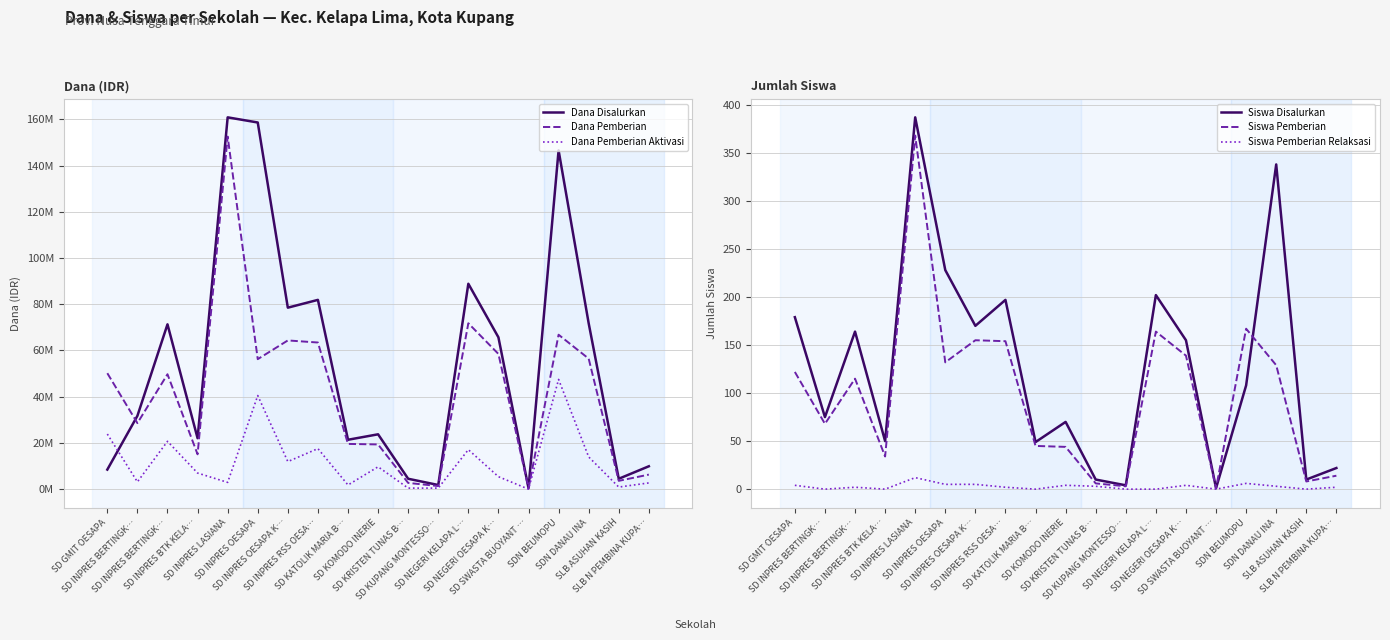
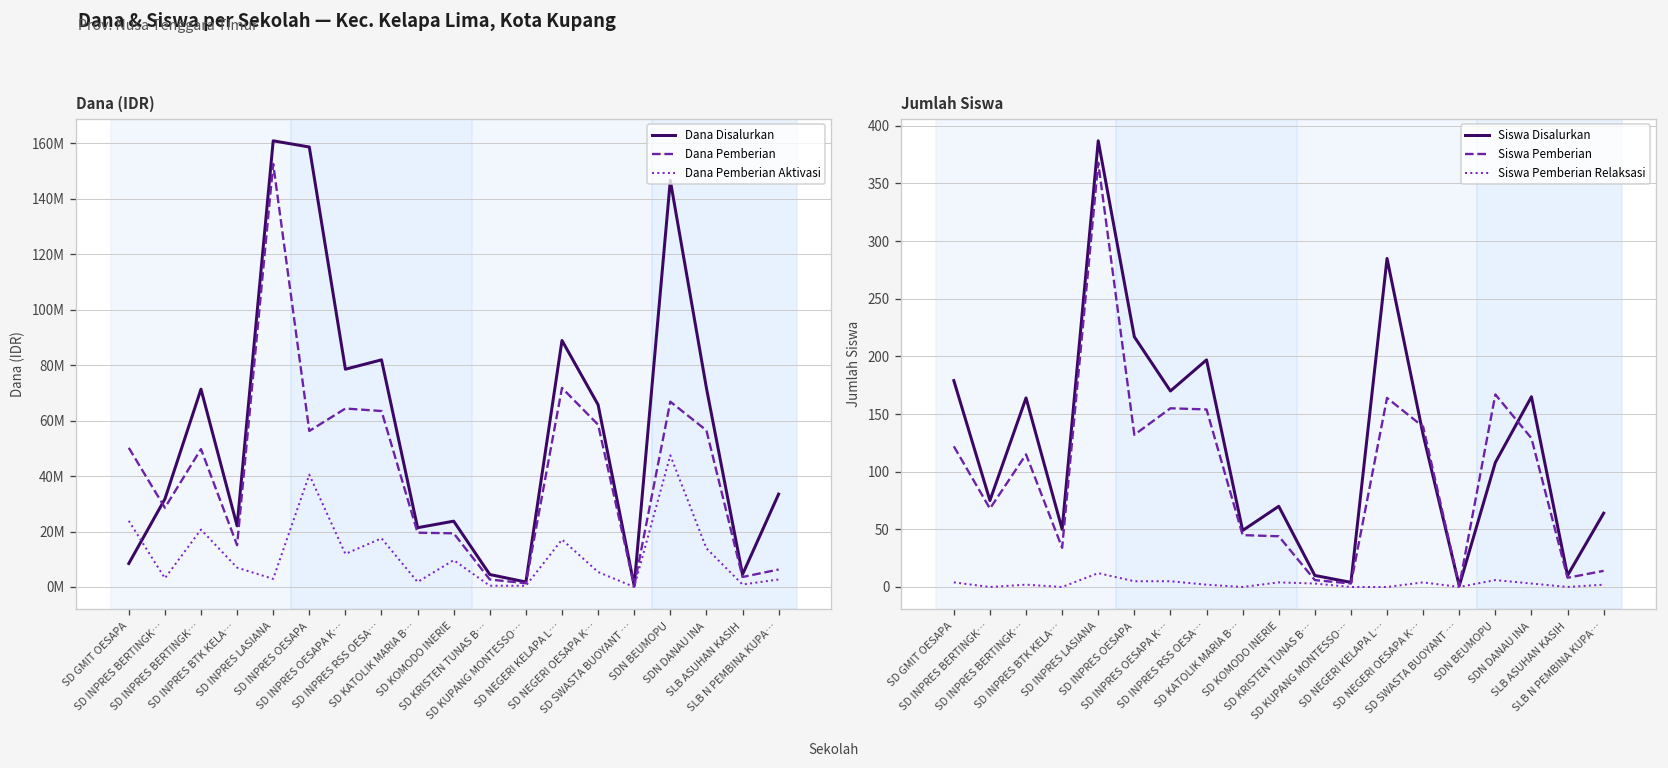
  {
    "Dana (IDR)": {
      "Dana Disalurkan": {
        "SD GMIT OESAPA": 8000000,
        "SD INPRES BTK KELA…": 22000000,
        "SD INPRES LASIANA": 161000000,
        "SD INPRES OESAPA": 159000000,
        "SD INPRES OESAPA K…": 79000000,
        "SD INPRES RSS OESA…": 82000000,
        "SD KATOLIK MARIA B…": 21000000,
        "SD KOMODO INERIE": 24000000,
        "SD KRISTEN TUNAS B…": 5000000,
        "SD NEGERI KELAPA L…": 89000000,
        "SD NEGERI OESAPA K…": 66000000,
        "SDN DANAU INA": 72000000,
-       "SLB N PEMBINA KUPA…": 10000000
+       "SLB N PEMBINA KUPA…": 33000000
      }
    },
    "Jumlah Siswa": {
      "Siswa Disalurkan": {
        "SD GMIT OESAPA": 180,
        "SD INPRES BTK KELA…": 50,
        "SD INPRES LASIANA": 390,
-       "SD INPRES OESAPA": 230,
+       "SD INPRES OESAPA": 220,
        "SD INPRES OESAPA K…": 170,
        "SD INPRES RSS OESA…": 200,
        "SD KATOLIK MARIA B…": 50,
        "SD KOMODO INERIE": 70,
        "SD KRISTEN TUNAS B…": 10,
-       "SD NEGERI KELAPA L…": 200,
-       "SD NEGERI OESAPA K…": 160,
+       "SD NEGERI KELAPA L…": 290,
+       "SD NEGERI OESAPA K…": 130,
        "SDN BEUMOPU": 110,
-       "SDN DANAU INA": 340,
-       "SLB N PEMBINA KUPA…": 20
+       "SDN DANAU INA": 170,
+       "SLB N PEMBINA KUPA…": 60
      }
    }
  }
